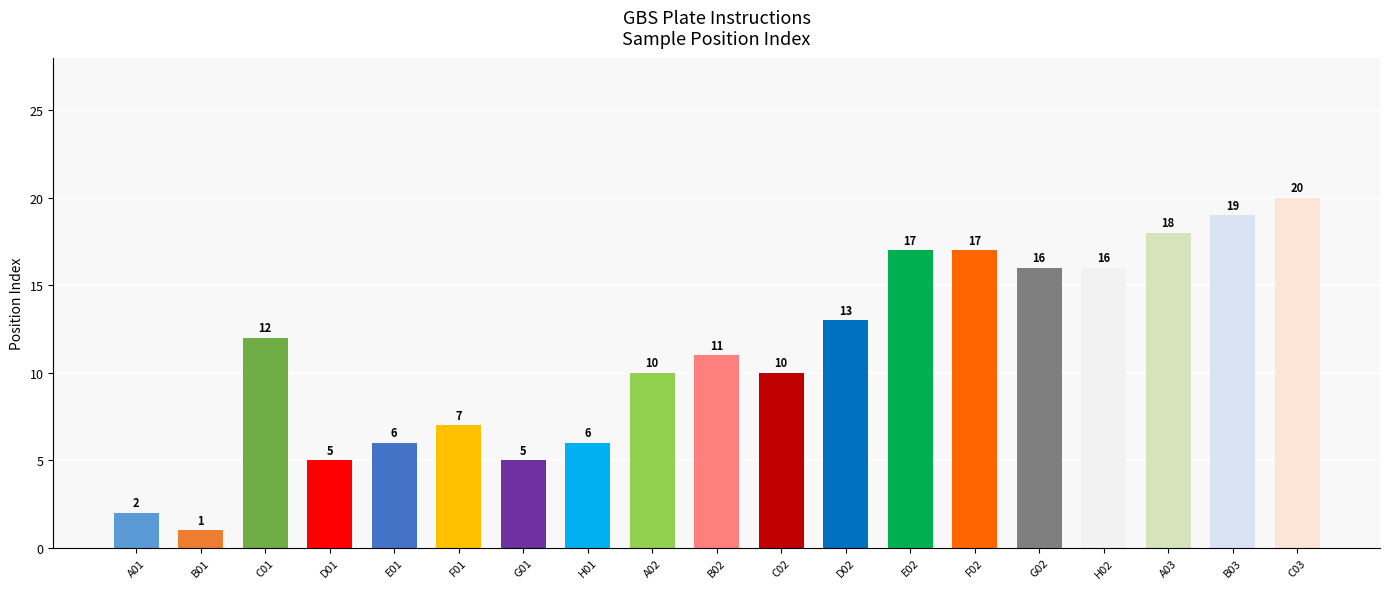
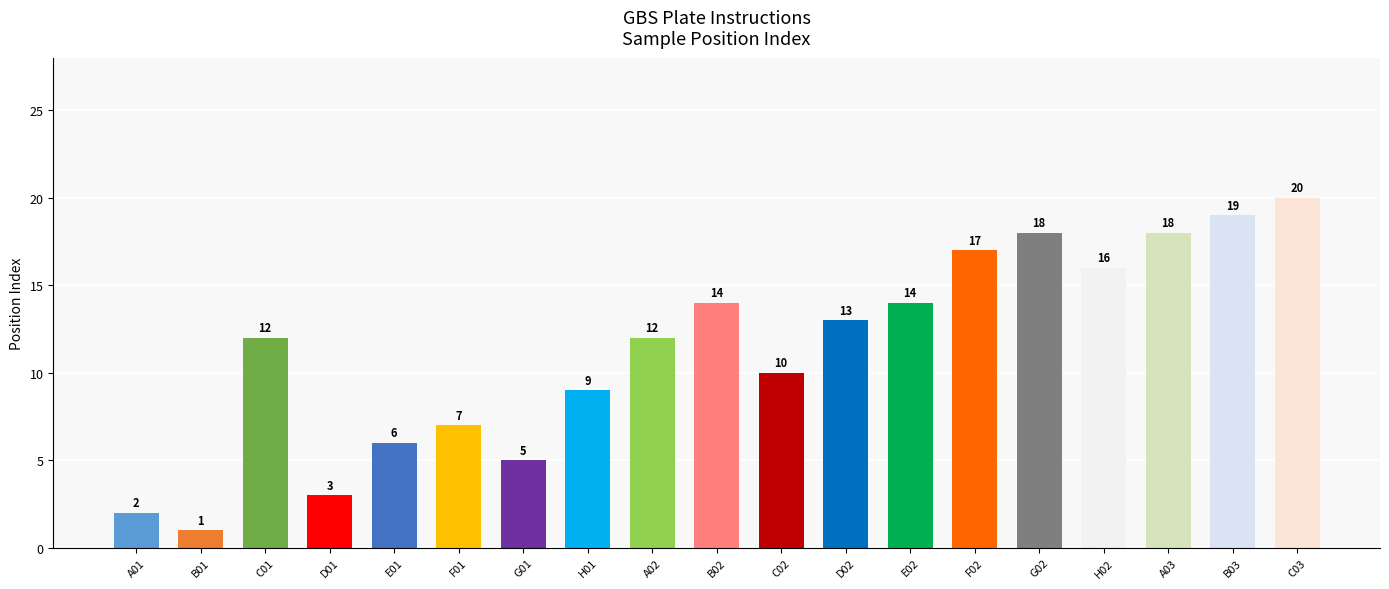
  {
    "A01": 2,
    "B01": 1,
    "C01": 12,
-   "D01": 5,
+   "D01": 3,
    "E01": 6,
    "F01": 7,
    "G01": 5,
-   "H01": 6,
-   "A02": 10,
-   "B02": 11,
+   "H01": 9,
+   "A02": 12,
+   "B02": 14,
    "C02": 10,
    "D02": 13,
-   "E02": 17,
+   "E02": 14,
    "F02": 17,
-   "G02": 16,
+   "G02": 18,
    "H02": 16,
    "A03": 18,
    "B03": 19,
    "C03": 20
  }
